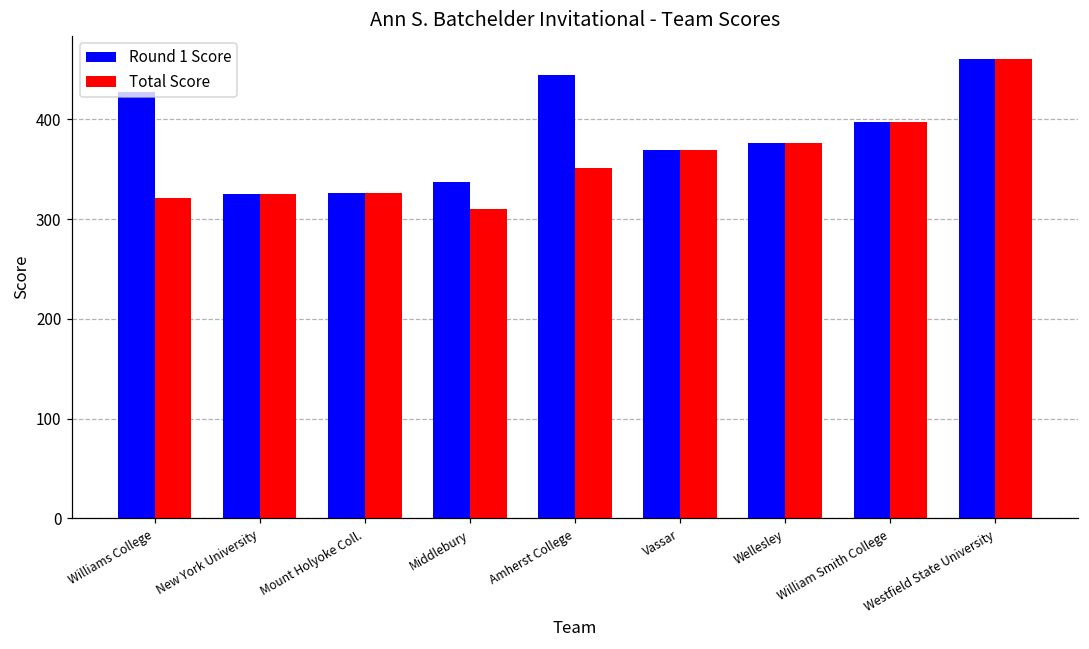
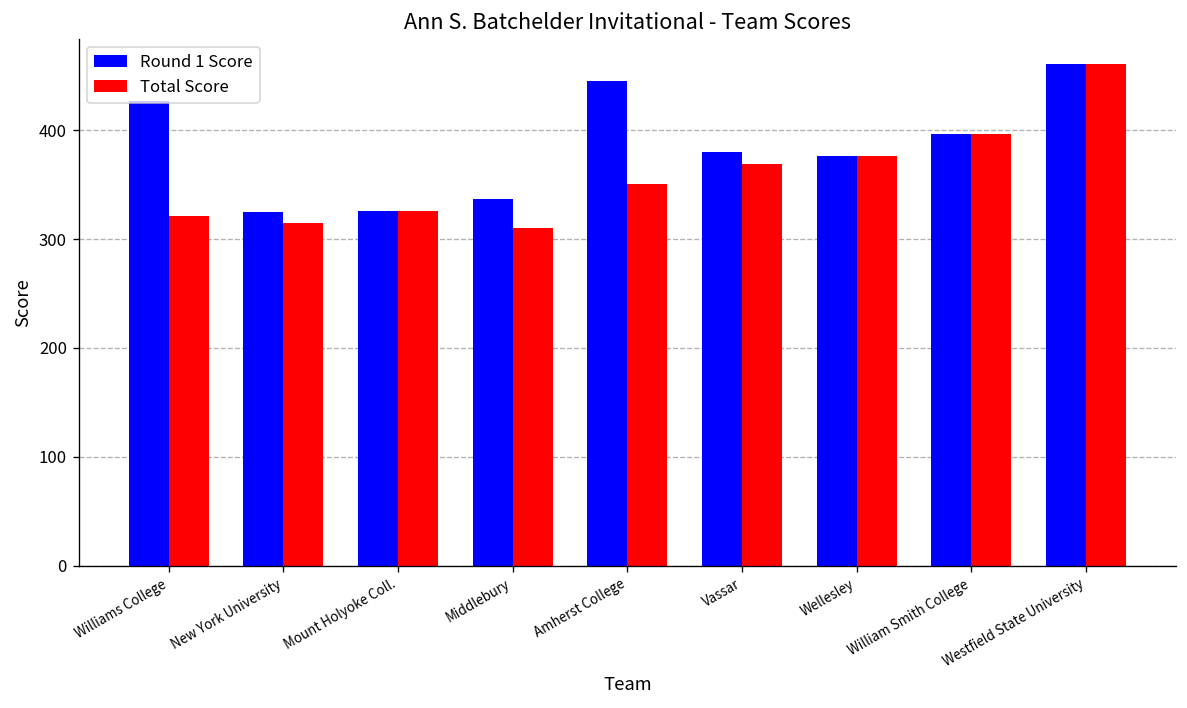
  {
    "Round 1 Score": {
      "New York University": 330,
      "Mount Holyoke Coll.": 330,
      "Middlebury": 340,
      "Amherst College": 450,
-     "Vassar": 370,
+     "Vassar": 380,
      "Wellesley": 380,
      "William Smith College": 400,
      "Westfield State University": 460
    },
    "Total Score": {
      "Williams College": 320,
-     "New York University": 330,
+     "New York University": 320,
      "Mount Holyoke Coll.": 330,
      "Middlebury": 310,
      "Amherst College": 350,
      "Vassar": 370,
      "Wellesley": 380,
      "William Smith College": 400,
      "Westfield State University": 460
    }
  }
